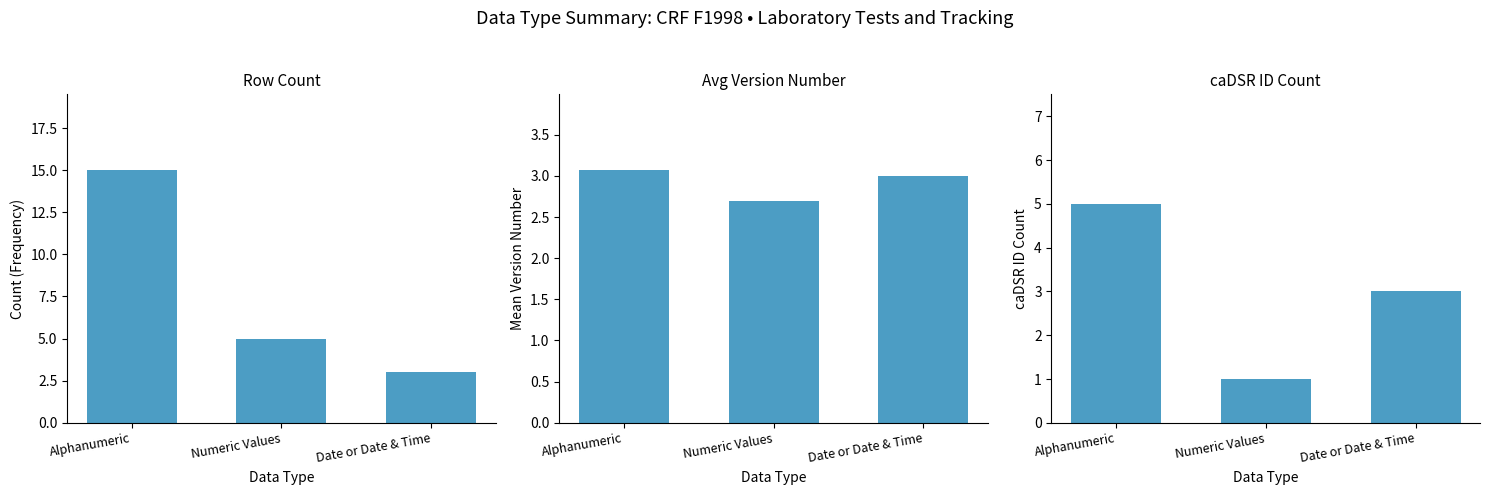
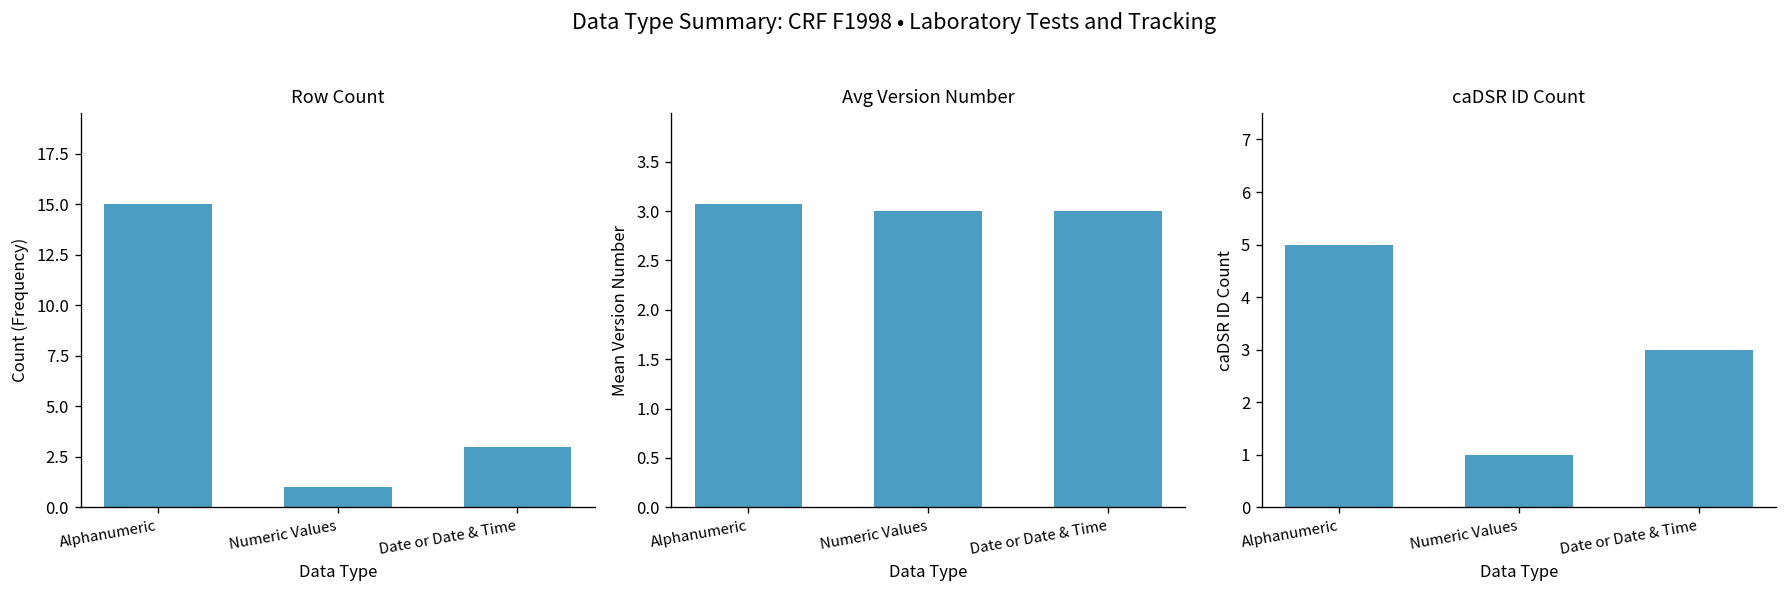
  {
    "Row Count": {
      "Alphanumeric": 15,
-     "Numeric Values": 5,
+     "Numeric Values": 1,
      "Date or Date & Time": 3
    },
    "Avg Version Number": {
      "Alphanumeric": 3.1,
-     "Numeric Values": 2.7,
+     "Numeric Values": 3.0,
      "Date or Date & Time": 3.0
    },
    "caDSR ID Count": {
      "Alphanumeric": 5.0,
      "Numeric Values": 1.0,
      "Date or Date & Time": 3.0
    }
  }
